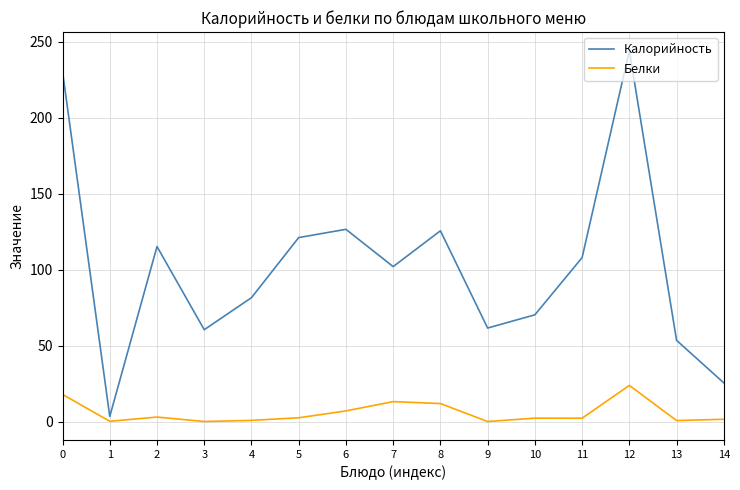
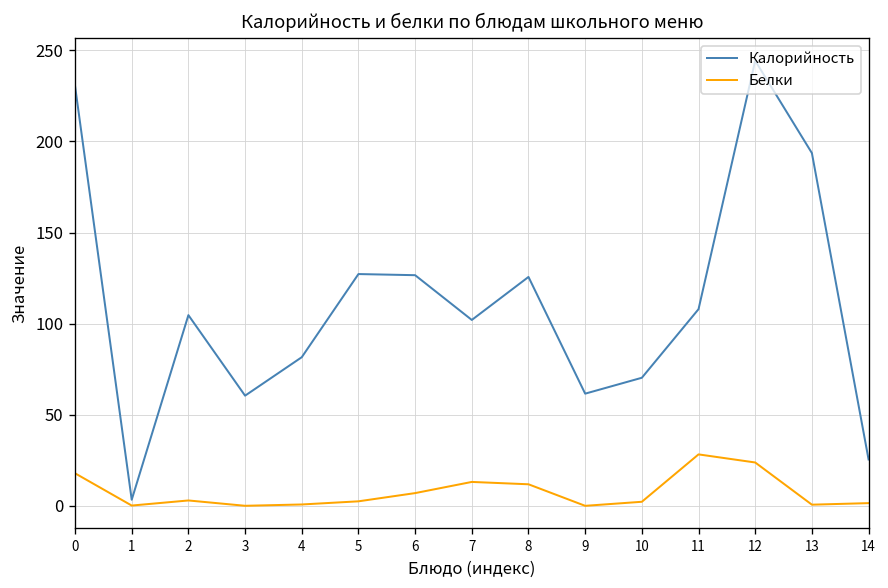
  {
    "Калорийность": {
      "0": 230,
      "1": 3,
-     "2": 115,
+     "2": 105,
      "3": 61,
      "4": 82,
-     "5": 121,
+     "5": 127,
      "6": 127,
      "7": 102,
      "8": 126,
      "9": 62,
      "10": 70,
      "11": 108,
-     "13": 54,
+     "13": 194,
      "14": 26
    },
    "Белки": {
      "0": 18,
      "1": 0,
      "2": 3,
      "3": 0,
      "4": 1,
      "5": 3,
      "6": 7,
      "7": 13,
      "8": 12,
      "9": 0,
      "10": 2,
-     "11": 2,
+     "11": 28,
      "12": 24,
      "13": 1,
      "14": 2
    }
  }
